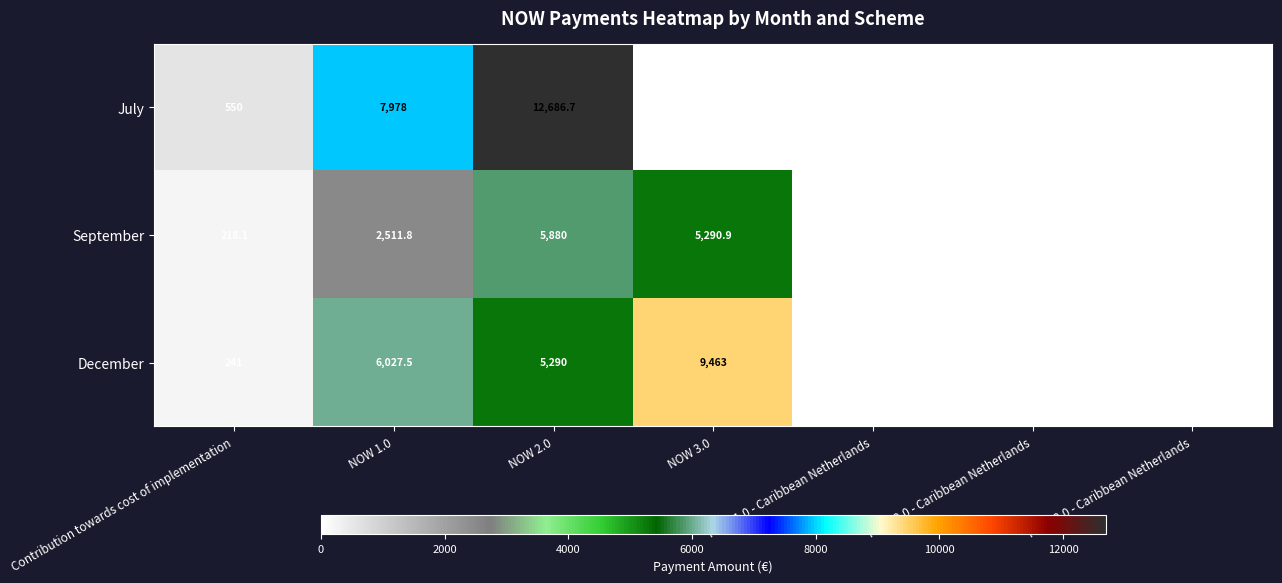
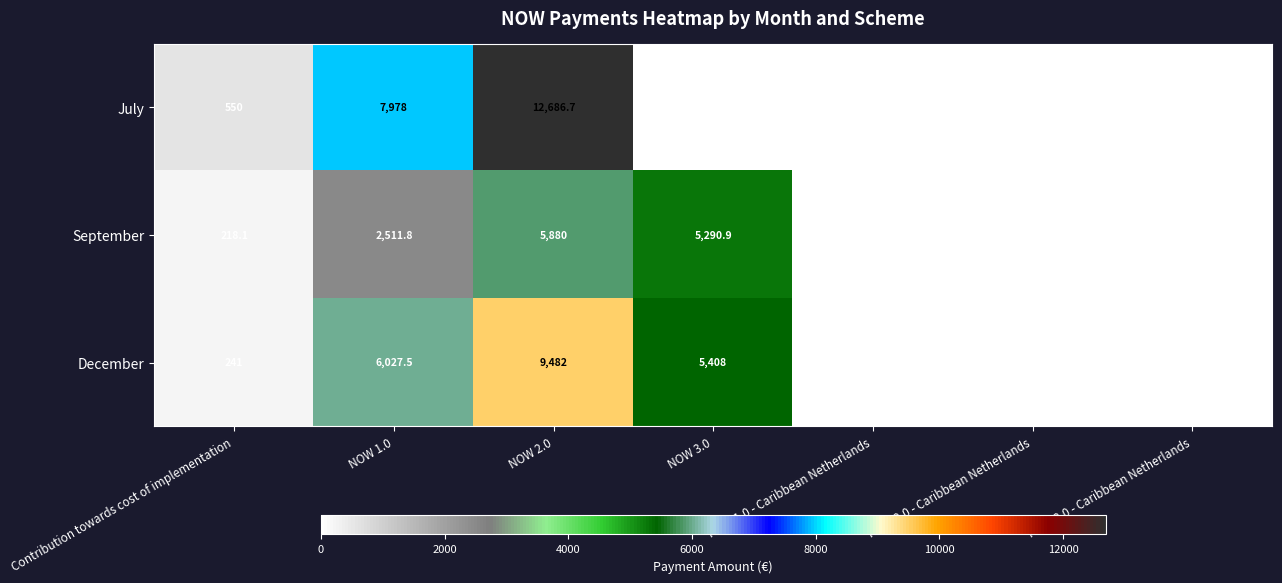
  {
    "July": {
      "NOW 1.0": "7,978"
    },
    "September": {
      "NOW 1.0": "2,511.8",
      "NOW 2.0": "5,880",
      "NOW 3.0": "5,290.9"
    },
    "December": {
      "NOW 1.0": "6,027.5",
-     "NOW 2.0": "5,290",
-     "NOW 3.0": "9,463"
+     "NOW 2.0": "9,482",
+     "NOW 3.0": "5,408"
    }
  }
